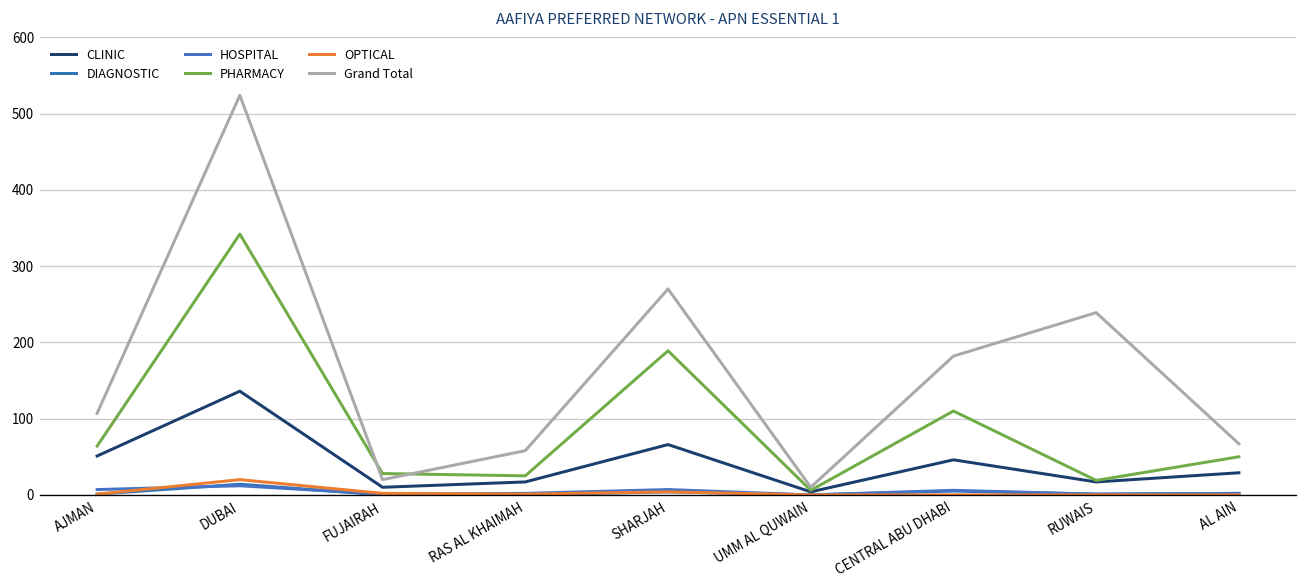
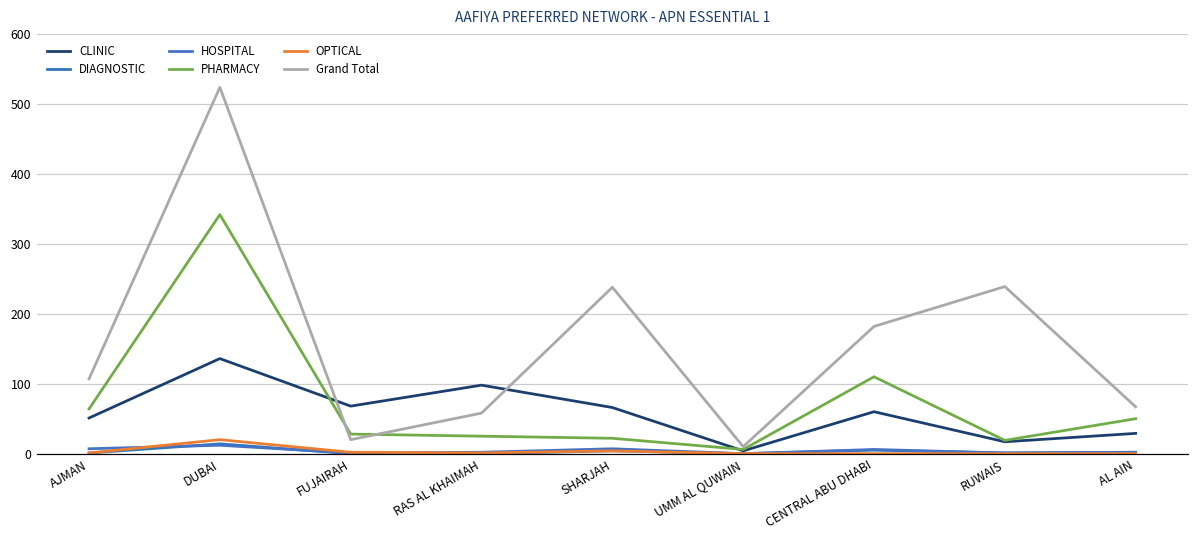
  {
    "CLINIC": {
      "AJMAN": 50,
      "DUBAI": 140,
-     "FUJAIRAH": 10,
-     "RAS AL KHAIMAH": 20,
+     "FUJAIRAH": 70,
+     "RAS AL KHAIMAH": 100,
      "SHARJAH": 70,
-     "CENTRAL ABU DHABI": 50,
+     "CENTRAL ABU DHABI": 60,
      "AL AIN": 30
    },
    "PHARMACY": {
      "AJMAN": 60,
      "DUBAI": 340,
      "FUJAIRAH": 30,
      "RAS AL KHAIMAH": 30,
-     "SHARJAH": 190,
+     "SHARJAH": 20,
      "CENTRAL ABU DHABI": 110,
      "AL AIN": 50
    },
    "OPTICAL": {
      "DUBAI": 20,
      "CENTRAL ABU DHABI": 0
    },
    "Grand Total": {
      "AJMAN": 110,
      "DUBAI": 520,
      "FUJAIRAH": 20,
      "RAS AL KHAIMAH": 60,
-     "SHARJAH": 270,
+     "SHARJAH": 240,
      "CENTRAL ABU DHABI": 180,
      "RUWAIS": 240,
      "AL AIN": 70
    }
  }
